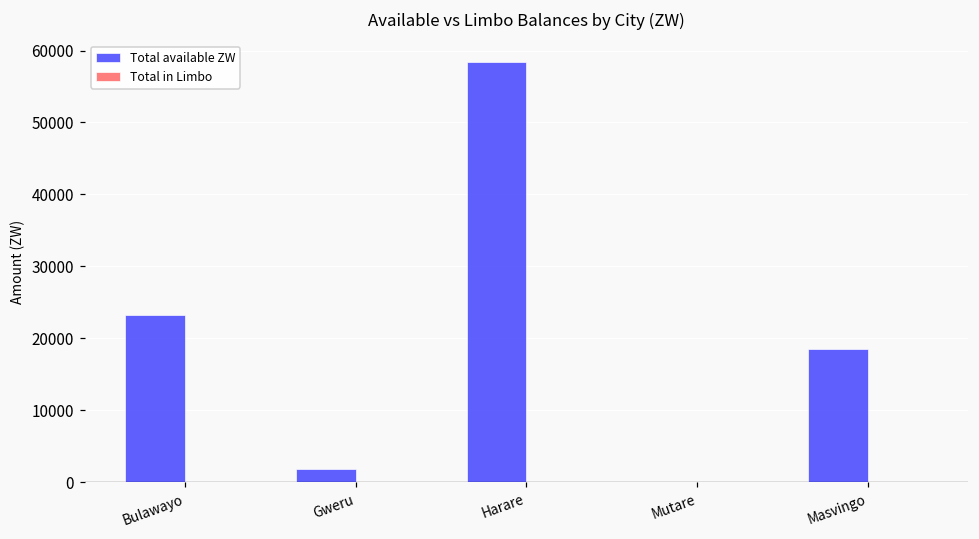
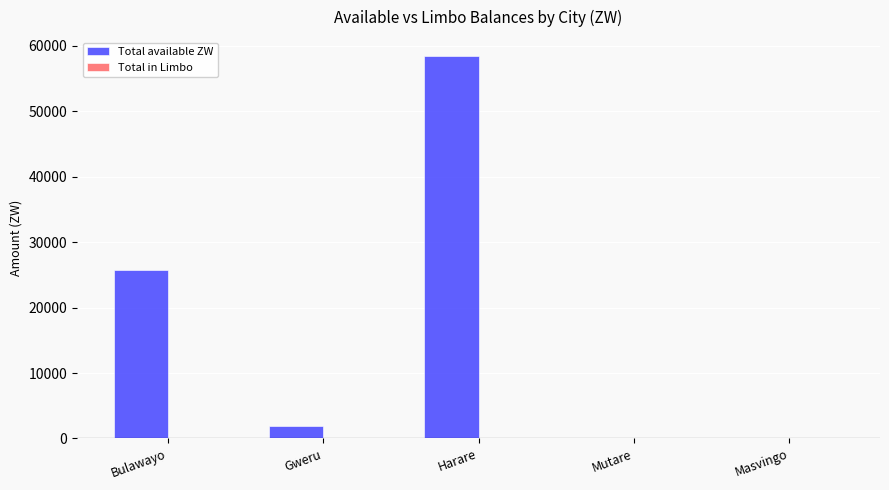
  {
    "Total available ZW": {
-     "Bulawayo": 23000,
+     "Bulawayo": 26000,
      "Gweru": 2000,
      "Harare": 58000,
      "Mutare": 0,
-     "Masvingo": 18000
+     "Masvingo": 0
    },
    "Total in Limbo": {
      "Bulawayo": 0,
      "Gweru": 0,
      "Harare": 0,
      "Mutare": 0,
      "Masvingo": 0
    }
  }
